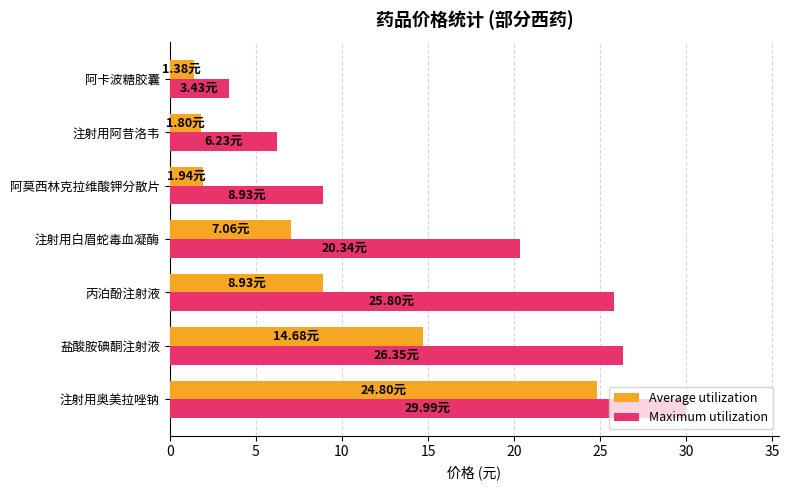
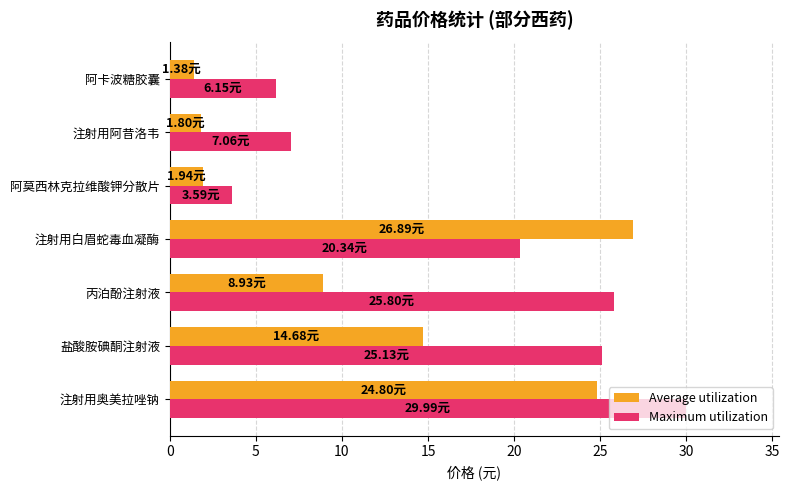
  {
    "Average utilization": {
      "阿卡波糖胶囊": "1.38元",
      "注射用阿昔洛韦": "1.80元",
      "阿莫西林克拉维酸钾分散片": "1.94元",
-     "注射用白眉蛇毒血凝酶": "7.06元",
+     "注射用白眉蛇毒血凝酶": "26.89元",
      "丙泊酚注射液": "8.93元",
      "盐酸胺碘酮注射液": "14.68元",
      "注射用奥美拉唑钠": "24.80元"
    },
    "Maximum utilization": {
-     "阿卡波糖胶囊": "3.43元",
-     "注射用阿昔洛韦": "6.23元",
-     "阿莫西林克拉维酸钾分散片": "8.93元",
+     "阿卡波糖胶囊": "6.15元",
+     "注射用阿昔洛韦": "7.06元",
+     "阿莫西林克拉维酸钾分散片": "3.59元",
      "注射用白眉蛇毒血凝酶": "20.34元",
      "丙泊酚注射液": "25.80元",
-     "盐酸胺碘酮注射液": "26.35元"
+     "盐酸胺碘酮注射液": "25.13元"
    }
  }
